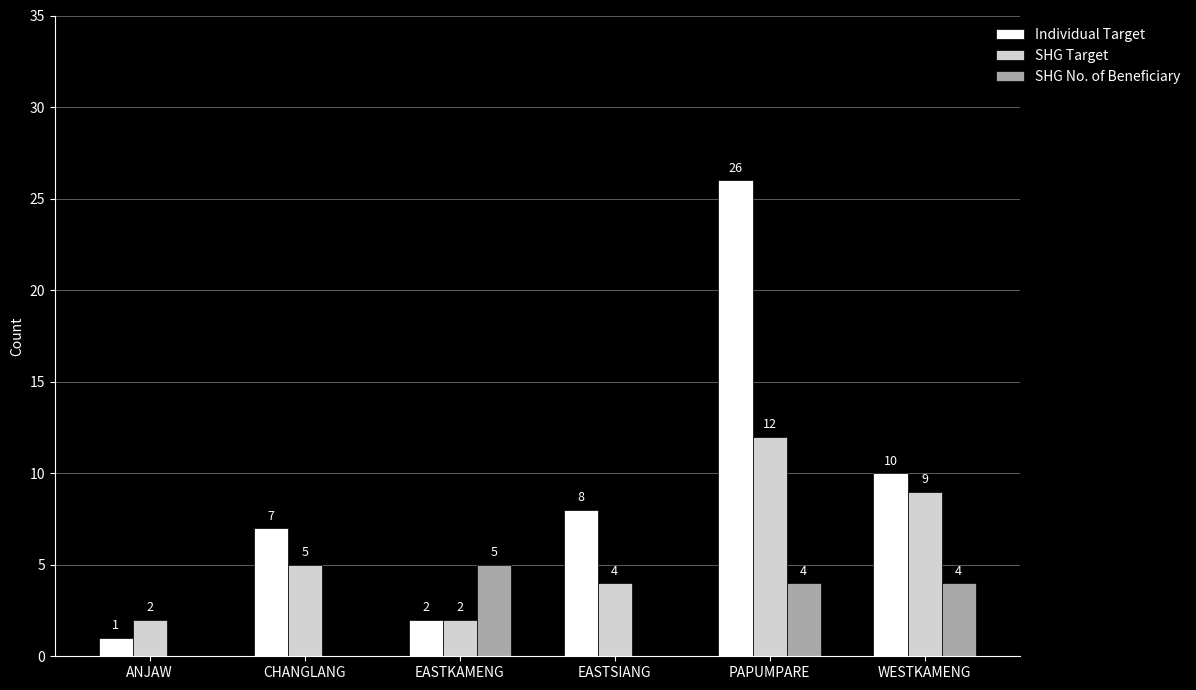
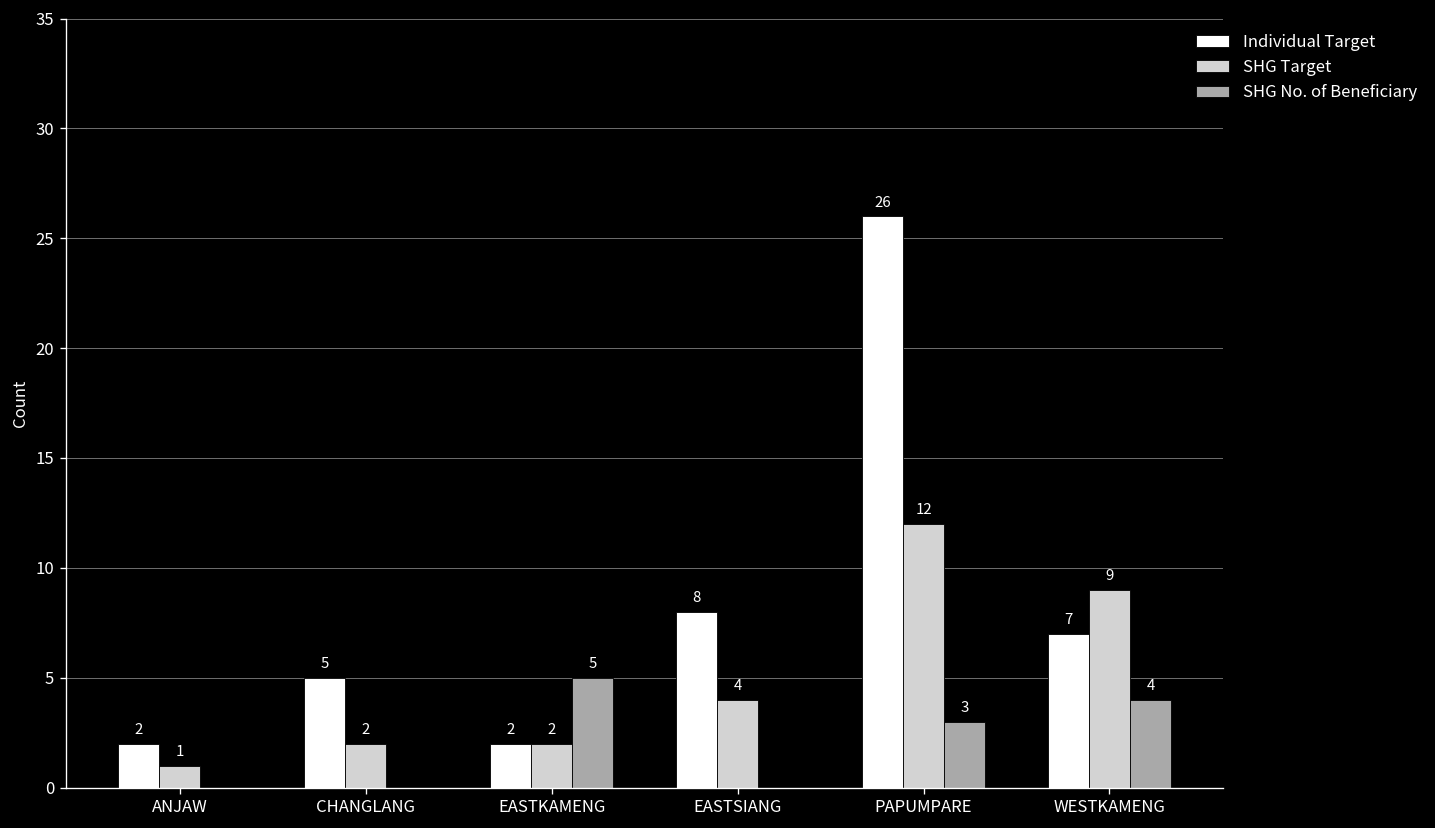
  {
    "Individual Target": {
-     "ANJAW": 1,
-     "CHANGLANG": 7,
+     "ANJAW": 2,
+     "CHANGLANG": 5,
      "EASTKAMENG": 2,
      "EASTSIANG": 8,
      "PAPUMPARE": 26,
-     "WESTKAMENG": 10
+     "WESTKAMENG": 7
    },
    "SHG Target": {
-     "ANJAW": 2,
-     "CHANGLANG": 5,
+     "ANJAW": 1,
+     "CHANGLANG": 2,
      "EASTKAMENG": 2,
      "EASTSIANG": 4,
      "PAPUMPARE": 12,
      "WESTKAMENG": 9
    },
    "SHG No. of Beneficiary": {
      "EASTKAMENG": 5,
-     "PAPUMPARE": 4,
+     "PAPUMPARE": 3,
      "WESTKAMENG": 4
    }
  }
